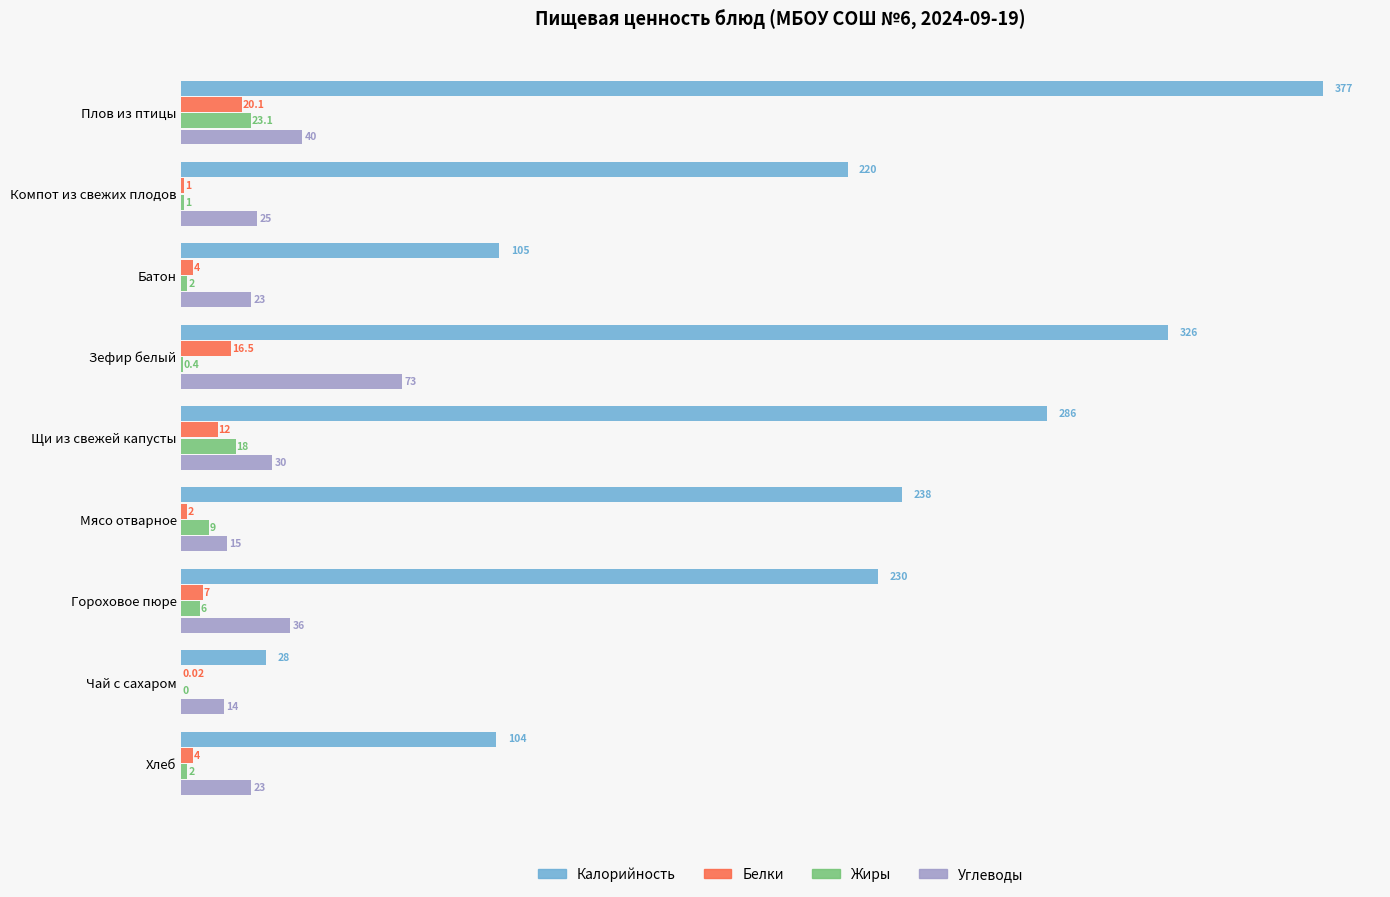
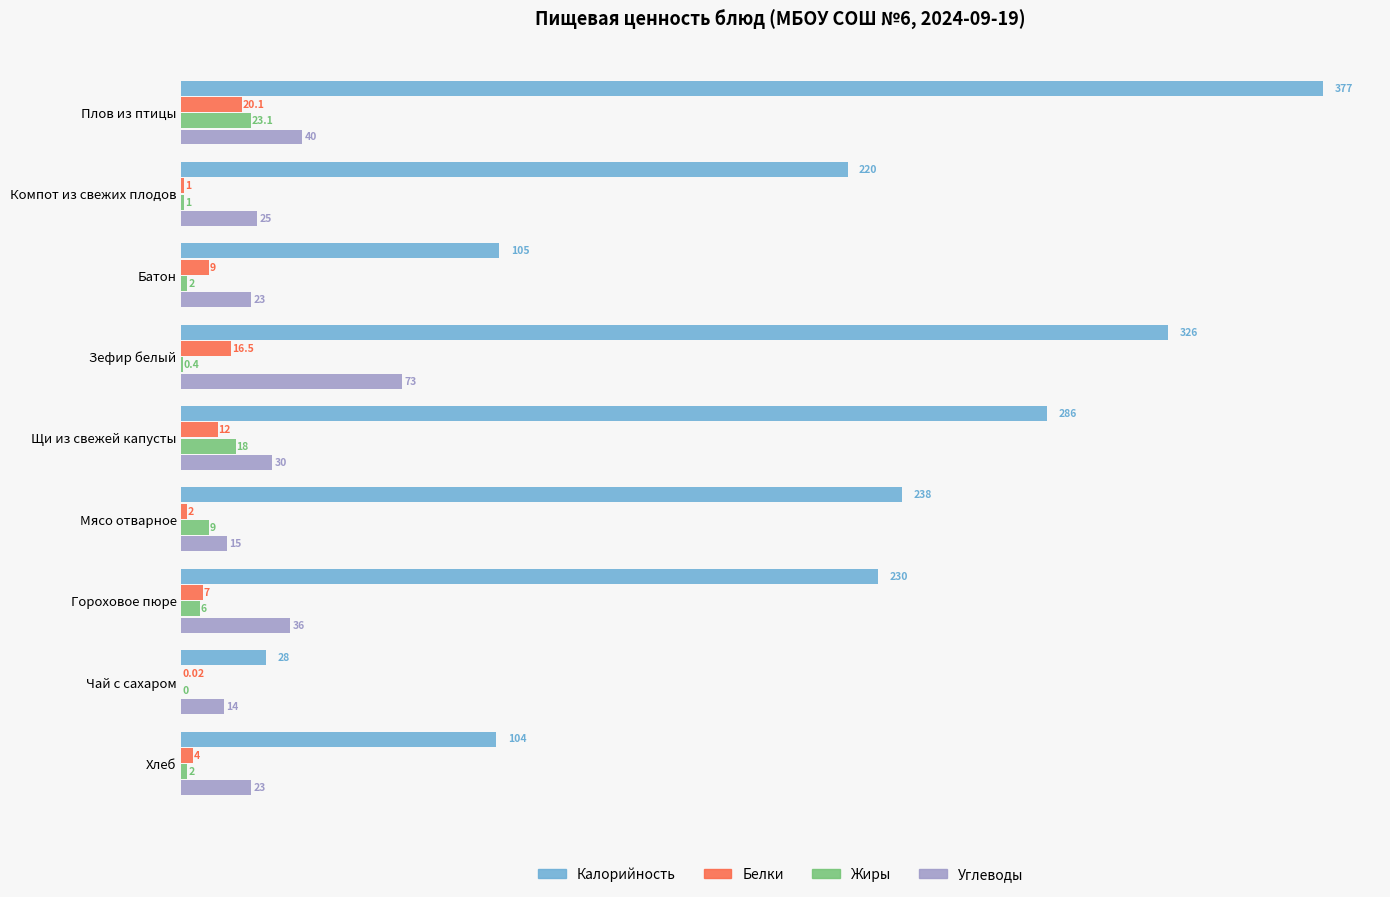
  {
    "Белки": {
      "Плов из птицы": 20.1,
      "Компот из свежих плодов": 1,
-     "Батон": 4,
+     "Батон": 9,
      "Зефир белый": 16.5,
      "Щи из свежей капусты": 12,
      "Мясо отварное": 2,
      "Гороховое пюре": 7,
      "Чай с сахаром": 0.02,
      "Хлеб": 4
    },
    "Жиры": {
      "Плов из птицы": 23.1,
      "Компот из свежих плодов": 1,
      "Батон": 2,
      "Зефир белый": 0.4,
      "Щи из свежей капусты": 18,
      "Мясо отварное": 9,
      "Гороховое пюре": 6,
      "Чай с сахаром": 0,
      "Хлеб": 2
    }
  }
